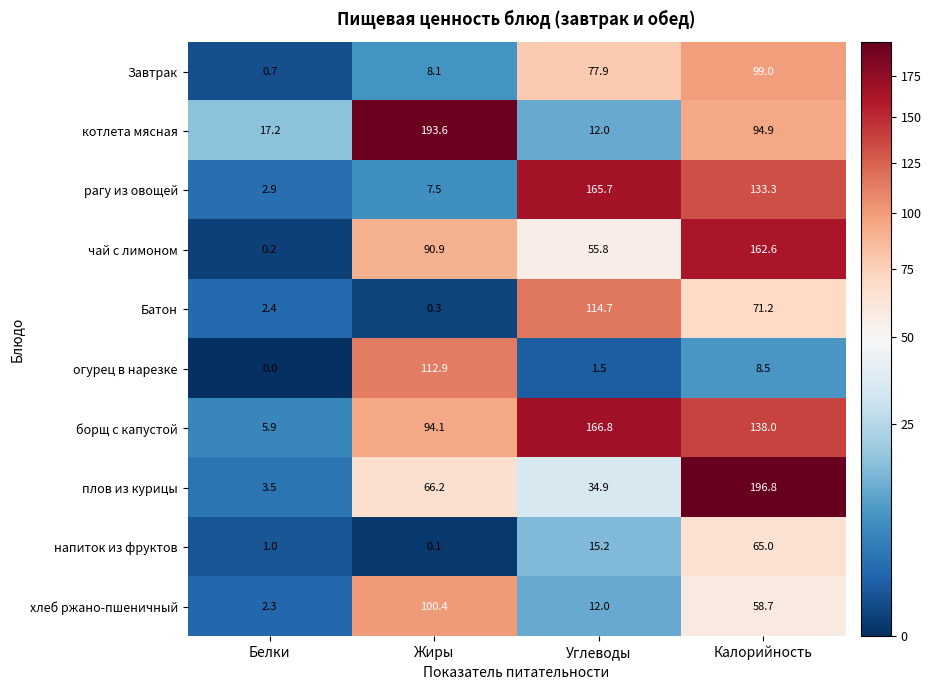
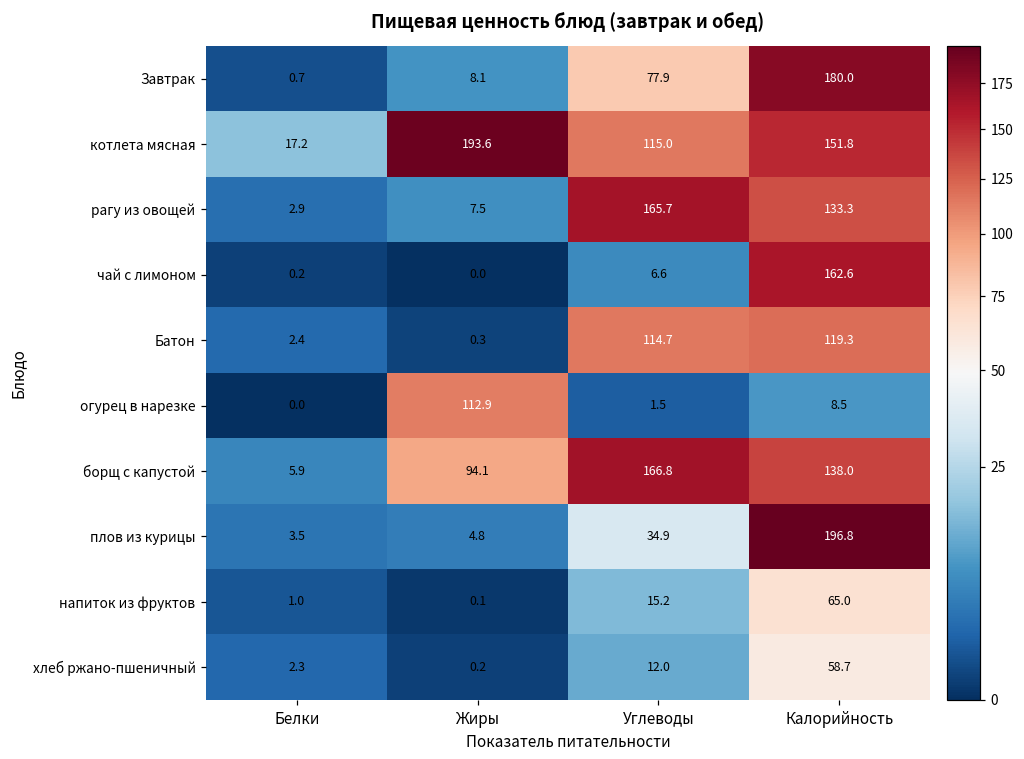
  {
    "Завтрак": {
      "Белки": 0.7,
      "Жиры": 8.1,
      "Углеводы": 77.9,
-     "Калорийность": 99.0
+     "Калорийность": 180.0
    },
    "котлета мясная": {
      "Белки": 17.2,
      "Жиры": 193.6,
-     "Углеводы": 12.0,
-     "Калорийность": 94.9
+     "Углеводы": 115.0,
+     "Калорийность": 151.8
    },
    "рагу из овощей": {
      "Белки": 2.9,
      "Жиры": 7.5,
      "Углеводы": 165.7,
      "Калорийность": 133.3
    },
    "чай с лимоном": {
      "Белки": 0.2,
-     "Жиры": 90.9,
-     "Углеводы": 55.8,
+     "Жиры": 0.0,
+     "Углеводы": 6.6,
      "Калорийность": 162.6
    },
    "Батон": {
      "Белки": 2.4,
      "Жиры": 0.3,
      "Углеводы": 114.7,
-     "Калорийность": 71.2
+     "Калорийность": 119.3
    },
    "огурец в нарезке": {
      "Белки": 0.0,
      "Жиры": 112.9,
      "Углеводы": 1.5,
      "Калорийность": 8.5
    },
    "борщ с капустой": {
      "Белки": 5.9,
      "Жиры": 94.1,
      "Углеводы": 166.8,
      "Калорийность": 138.0
    },
    "плов из курицы": {
      "Белки": 3.5,
-     "Жиры": 66.2,
+     "Жиры": 4.8,
      "Углеводы": 34.9,
      "Калорийность": 196.8
    },
    "напиток из фруктов": {
      "Белки": 1.0,
      "Жиры": 0.1,
      "Углеводы": 15.2,
      "Калорийность": 65.0
    },
    "хлеб ржано-пшеничный": {
      "Белки": 2.3,
-     "Жиры": 100.4,
+     "Жиры": 0.2,
      "Углеводы": 12.0,
      "Калорийность": 58.7
    }
  }
